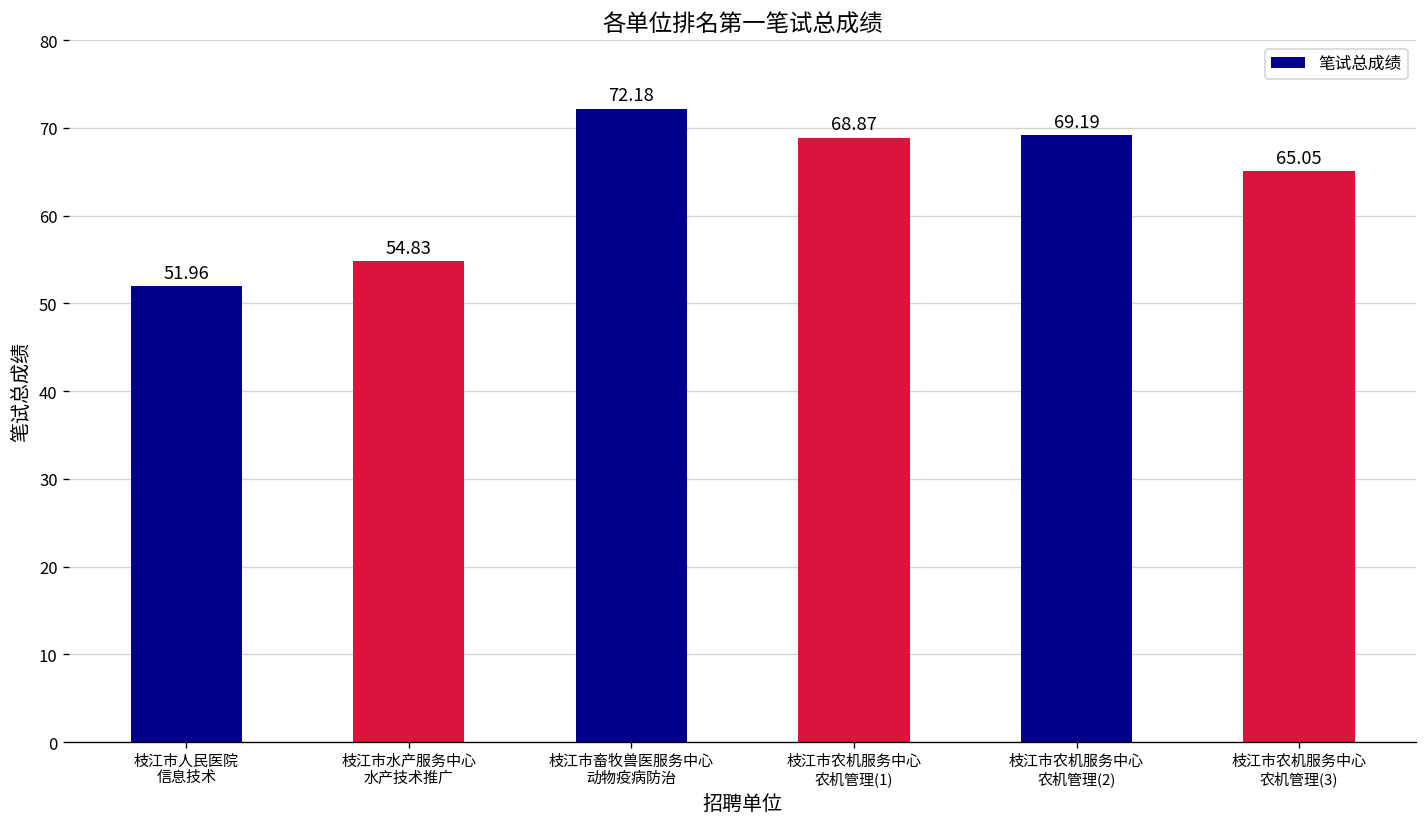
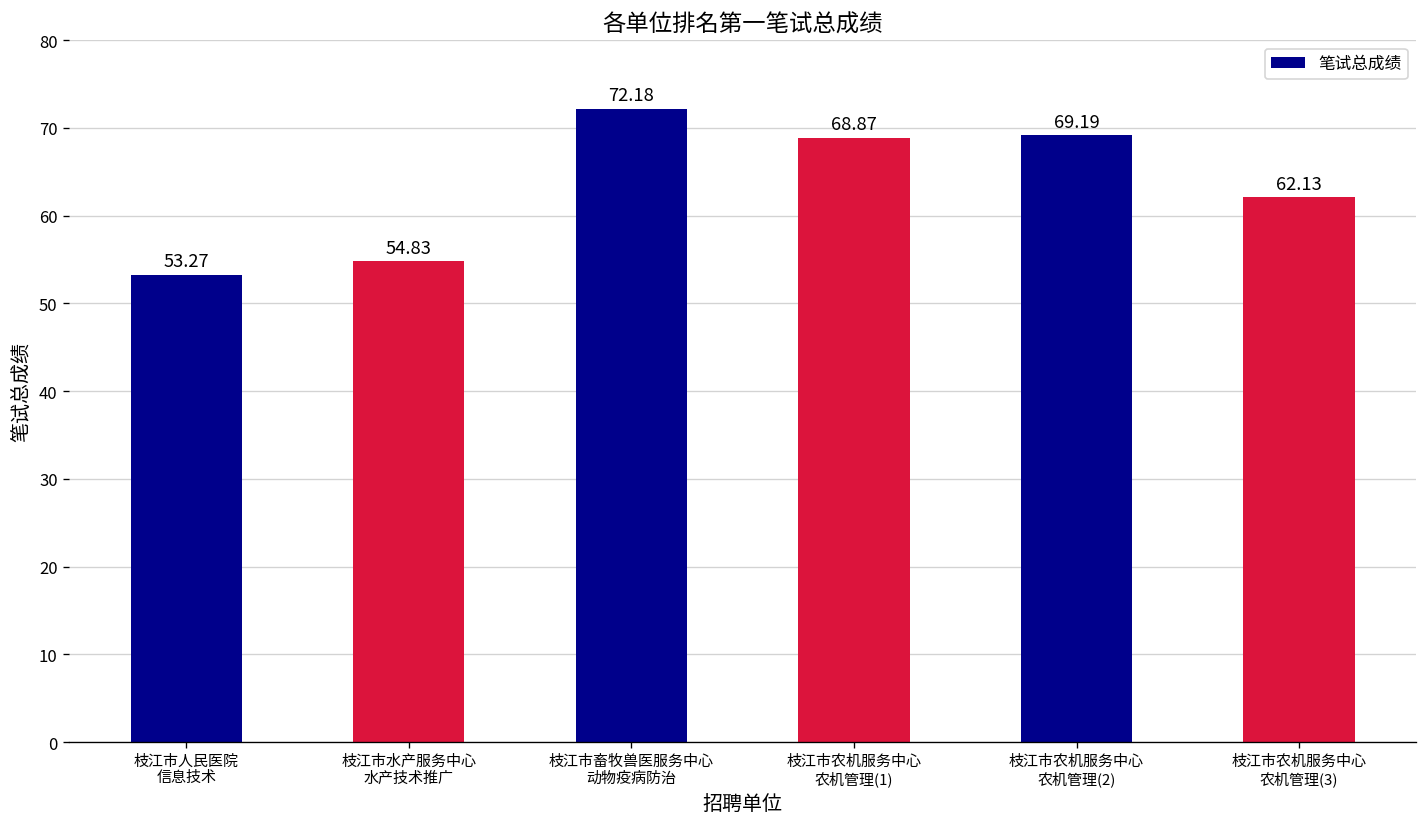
  {
-   "枝江市人民医院 信息技术": 51.96,
+   "枝江市人民医院 信息技术": 53.27,
    "枝江市水产服务中心 水产技术推广": 54.83,
    "枝江市畜牧兽医服务中心 动物疫病防治": 72.18,
    "枝江市农机服务中心 农机管理(1)": 68.87,
    "枝江市农机服务中心 农机管理(2)": 69.19,
-   "枝江市农机服务中心 农机管理(3)": 65.05
+   "枝江市农机服务中心 农机管理(3)": 62.13
  }
